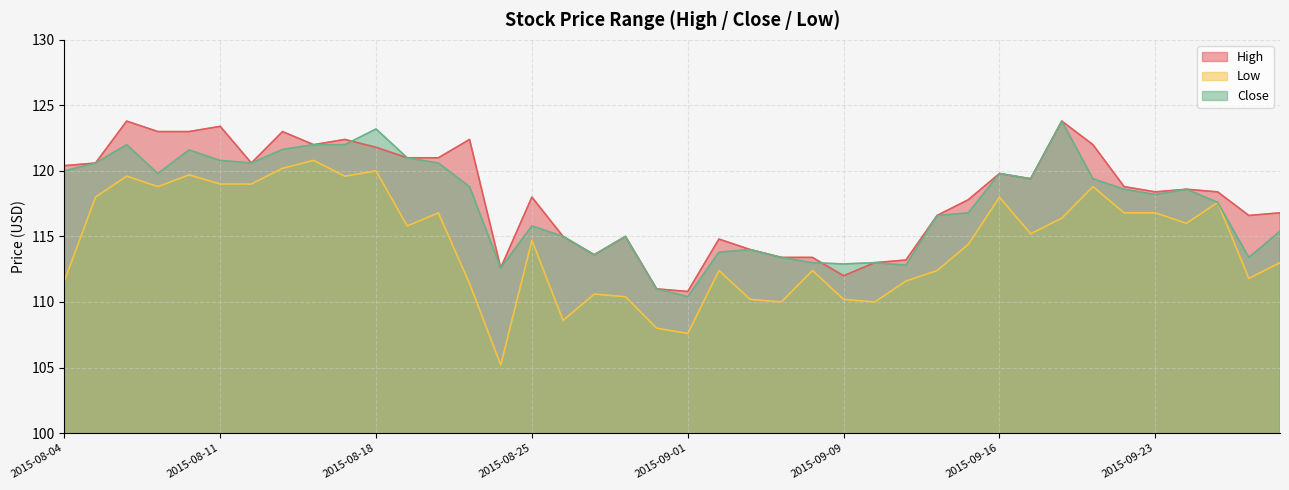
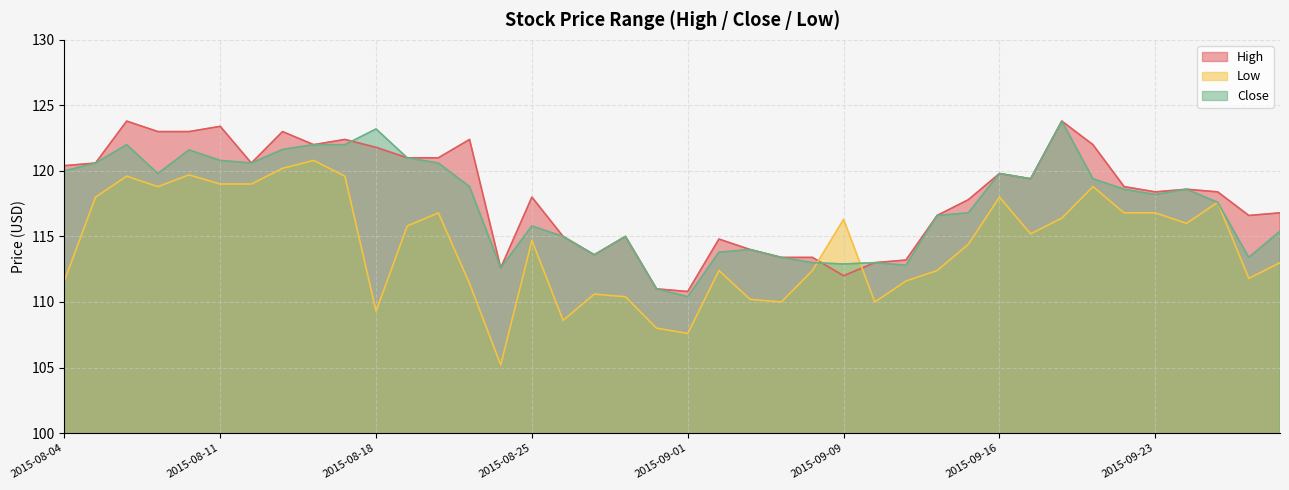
  {
    "High": {
      "2015-08-04": 120.4,
      "2015-08-11": 123.4,
      "2015-08-18": 121.8,
      "2015-08-25": 118.0,
      "2015-09-01": 110.8,
      "2015-09-09": 112.0,
      "2015-09-23": 118.4
    },
    "Low": {
      "2015-08-04": 111.6,
      "2015-08-11": 119.0,
-     "2015-08-18": 120.0,
+     "2015-08-18": 109.3,
      "2015-08-25": 114.7,
      "2015-09-01": 107.6,
-     "2015-09-09": 110.2,
+     "2015-09-09": 116.3,
      "2015-09-16": 118.0,
      "2015-09-23": 116.8
    },
    "Close": {
      "2015-08-04": 120.0,
      "2015-08-11": 120.8,
      "2015-08-18": 123.2,
      "2015-08-25": 115.8,
      "2015-09-01": 110.4,
      "2015-09-09": 112.9,
      "2015-09-23": 118.2
    }
  }
